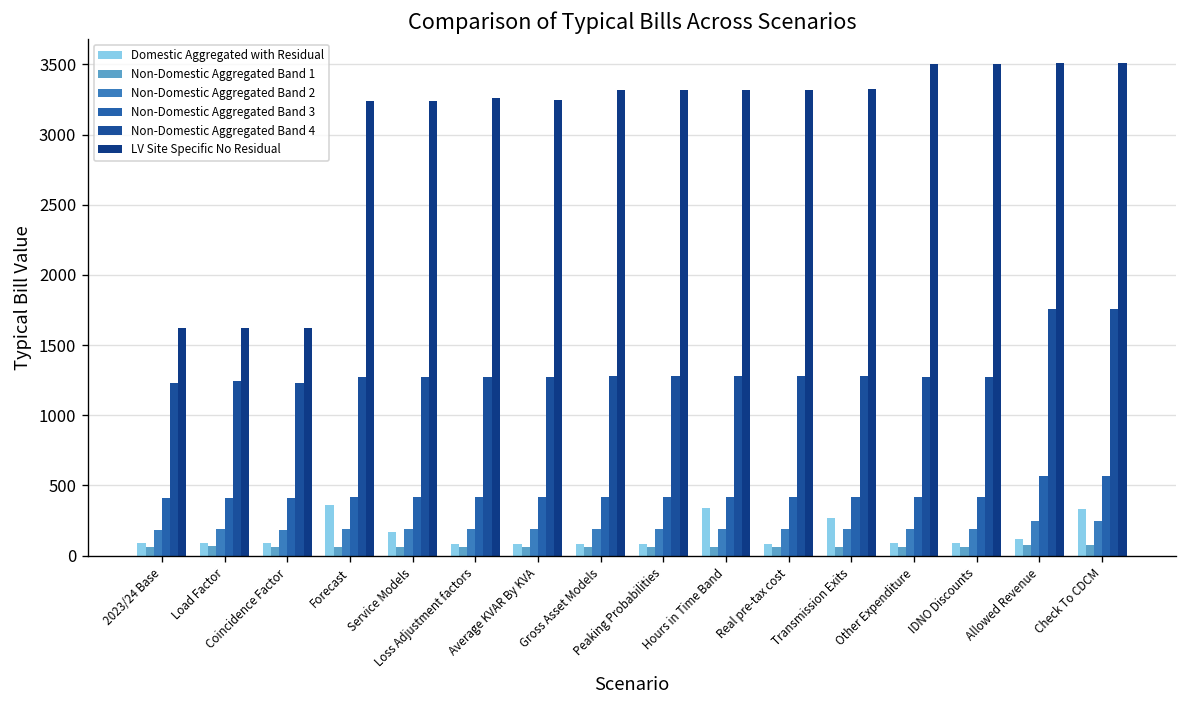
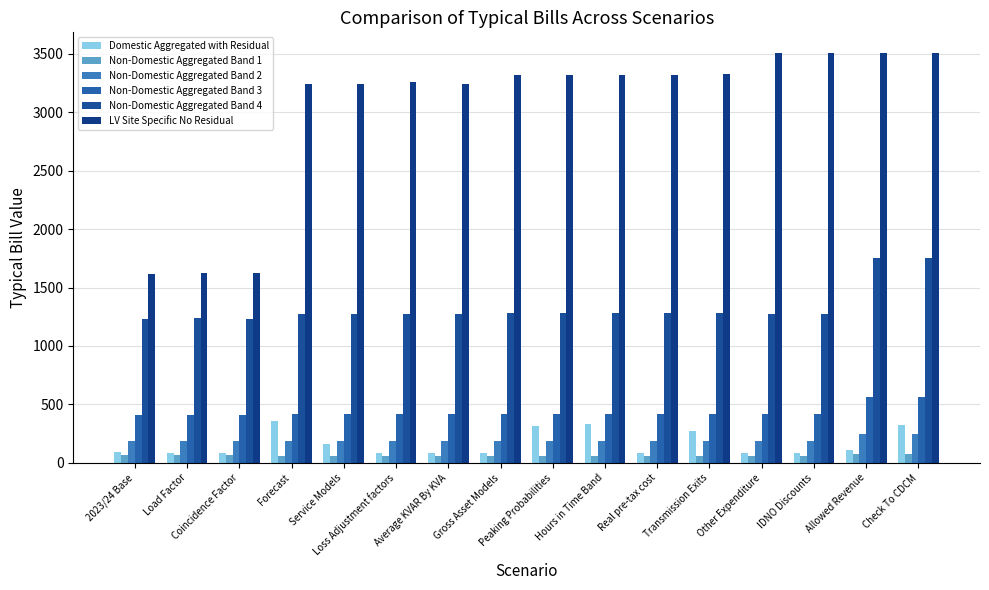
  {
    "Domestic Aggregated with Residual": {
      "2023/24 Base": 90,
      "Load Factor": 90,
      "Coincidence Factor": 90,
      "Forecast": 360,
      "Service Models": 170,
      "Loss Adjustment factors": 90,
      "Average KVAR By KVA": 90,
      "Gross Asset Models": 90,
-     "Peaking Probabilities": 90,
+     "Peaking Probabilities": 320,
      "Hours in Time Band": 340,
      "Real pre-tax cost": 90,
      "Transmission Exits": 270,
      "Other Expenditure": 90,
      "IDNO Discounts": 90,
      "Allowed Revenue": 110,
      "Check To CDCM": 330
    }
  }
